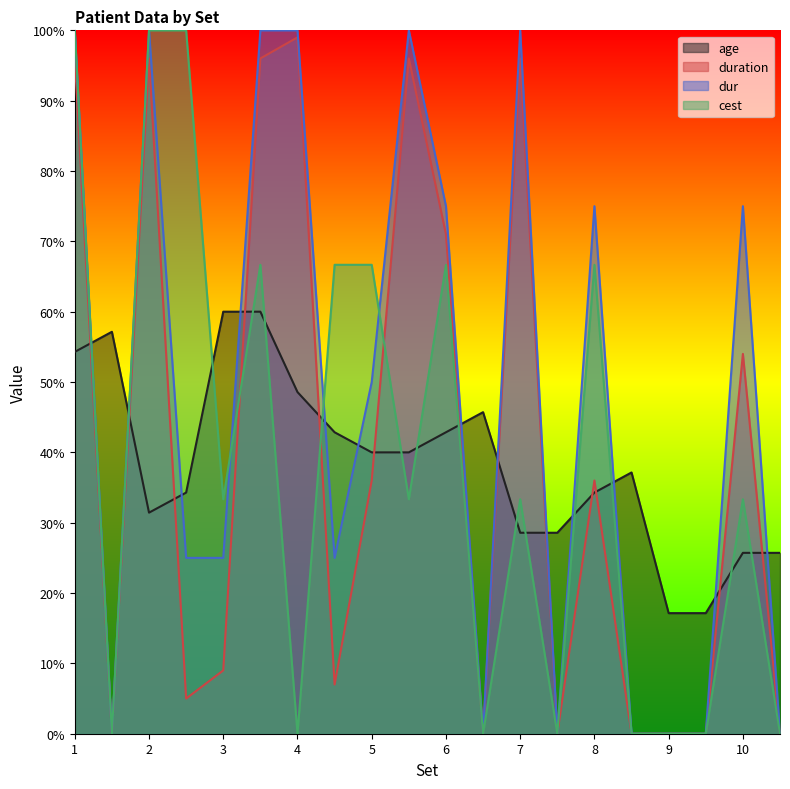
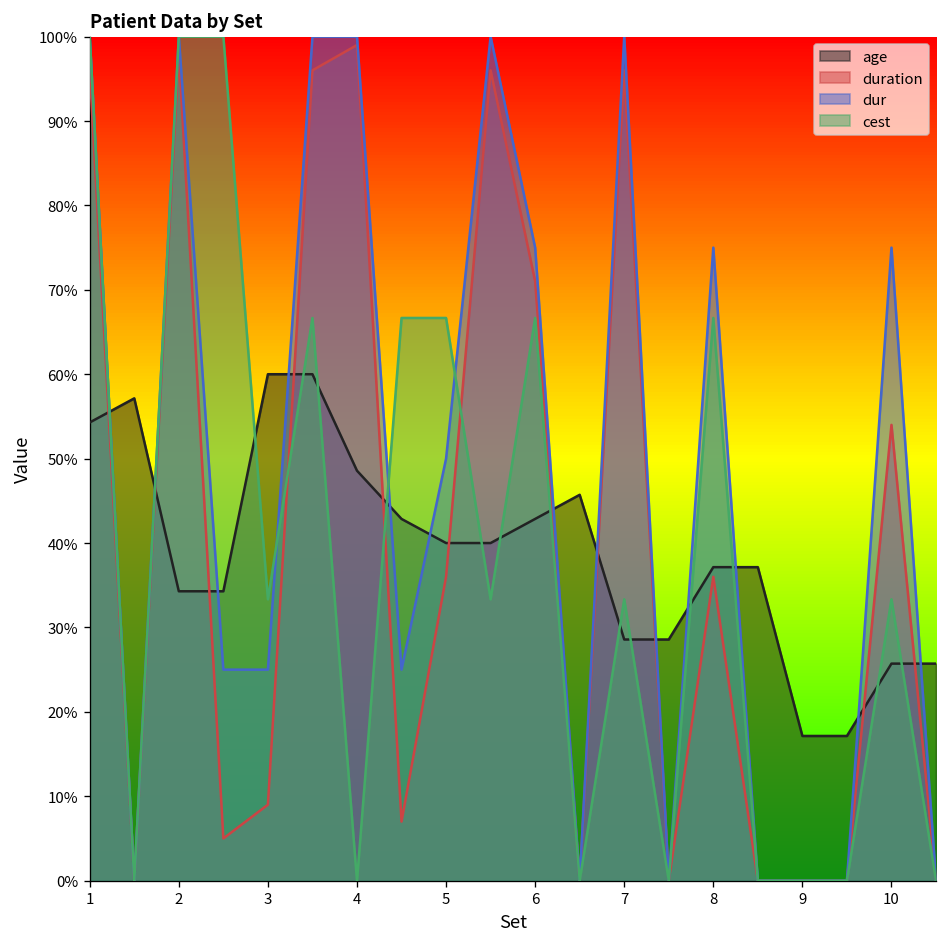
  {
    "age": {
-     "2": "31%",
+     "2": "34%",
      "4": "49%",
      "6": "43%",
-     "8": "34%",
+     "8": "37%",
      "10": "26%"
    },
    "duration": {
-     "2": "96%",
+     "2": "98%",
      "4": "99%",
      "6": "71%",
      "8": "36%",
      "10": "54%"
    },
    "dur": {
      "4": "100%",
      "6": "75%",
      "8": "75%",
      "10": "75%"
    },
    "cest": {
      "4": "0%",
      "6": "67%",
      "8": "67%",
      "10": "33%"
    }
  }
